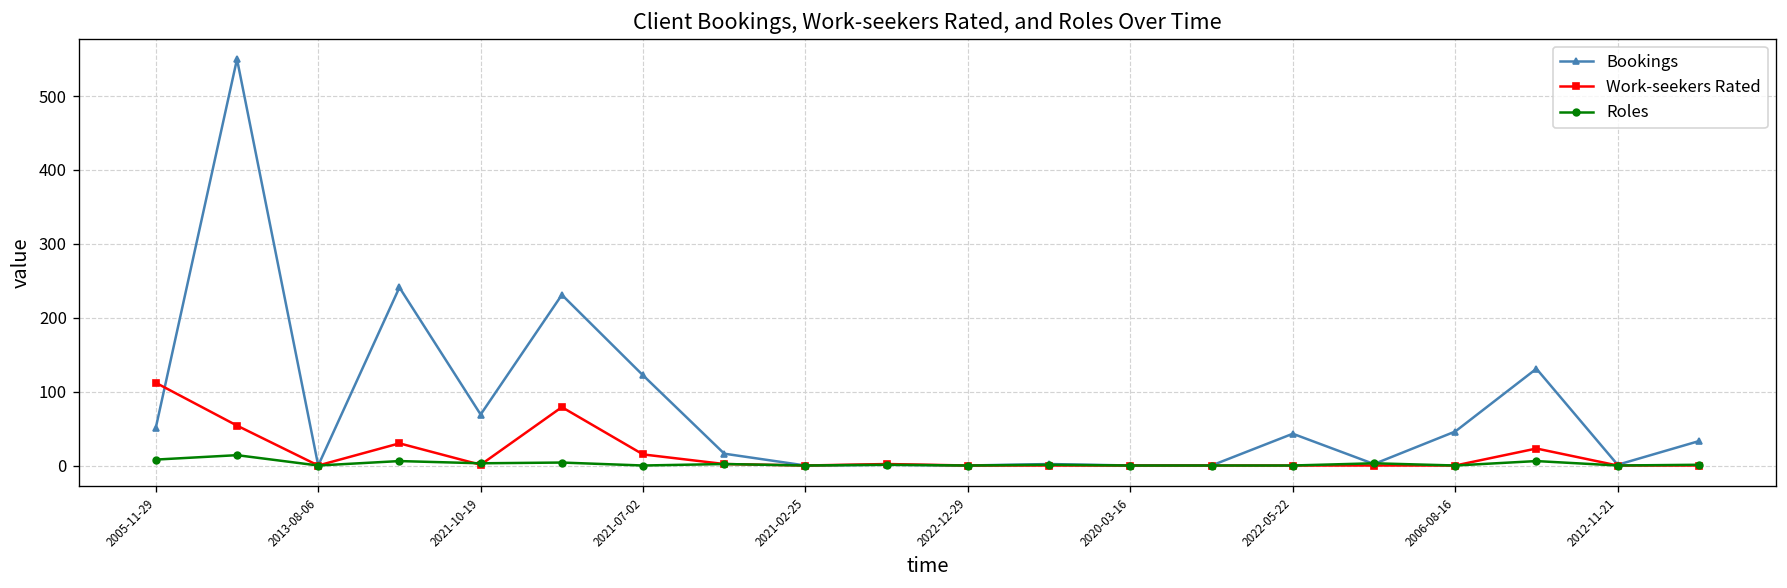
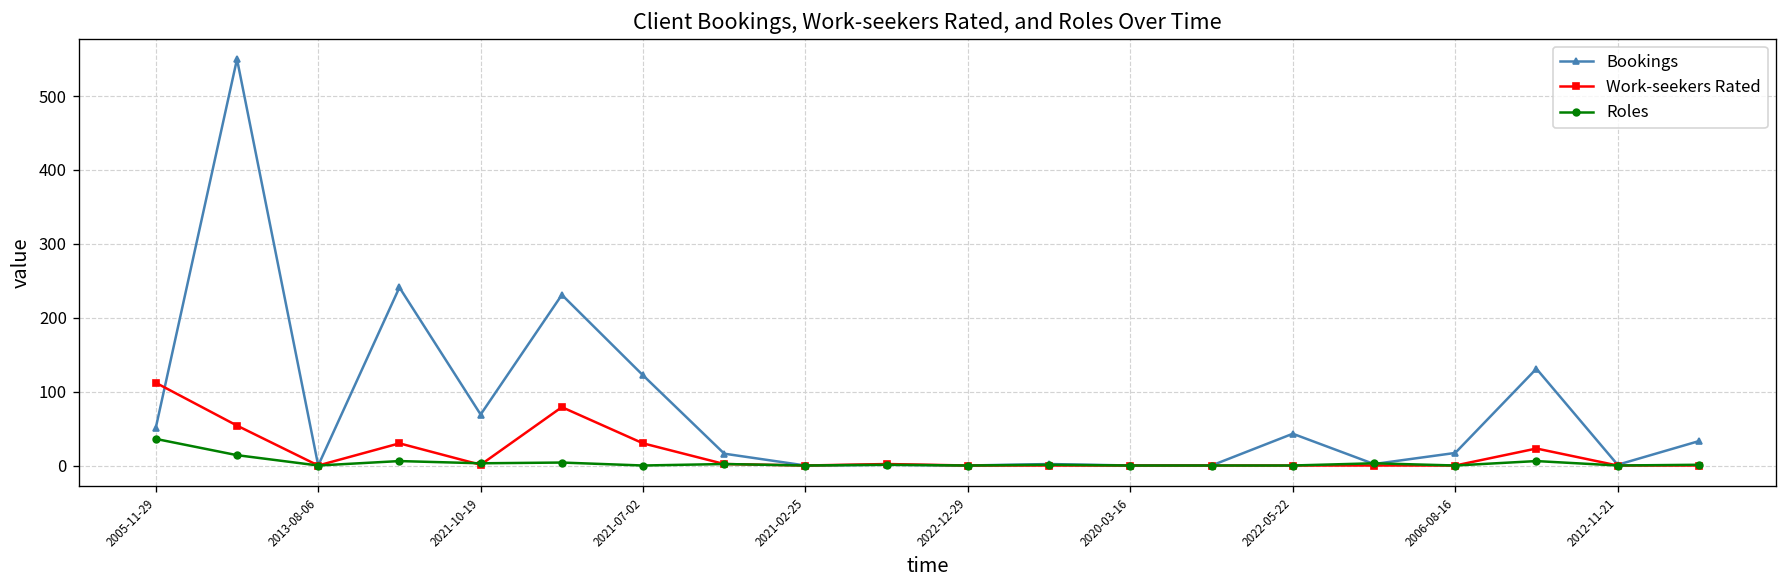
  {
    "Bookings": {
      "2005-11-29": 50,
      "2021-10-19": 70,
      "2021-07-02": 120,
      "2022-05-22": 40,
-     "2006-08-16": 50
+     "2006-08-16": 20
    },
    "Work-seekers Rated": {
      "2005-11-29": 110,
-     "2021-07-02": 20
+     "2021-07-02": 30
    },
    "Roles": {
-     "2005-11-29": 10,
+     "2005-11-29": 40,
      "2021-07-02": 0
    }
  }
